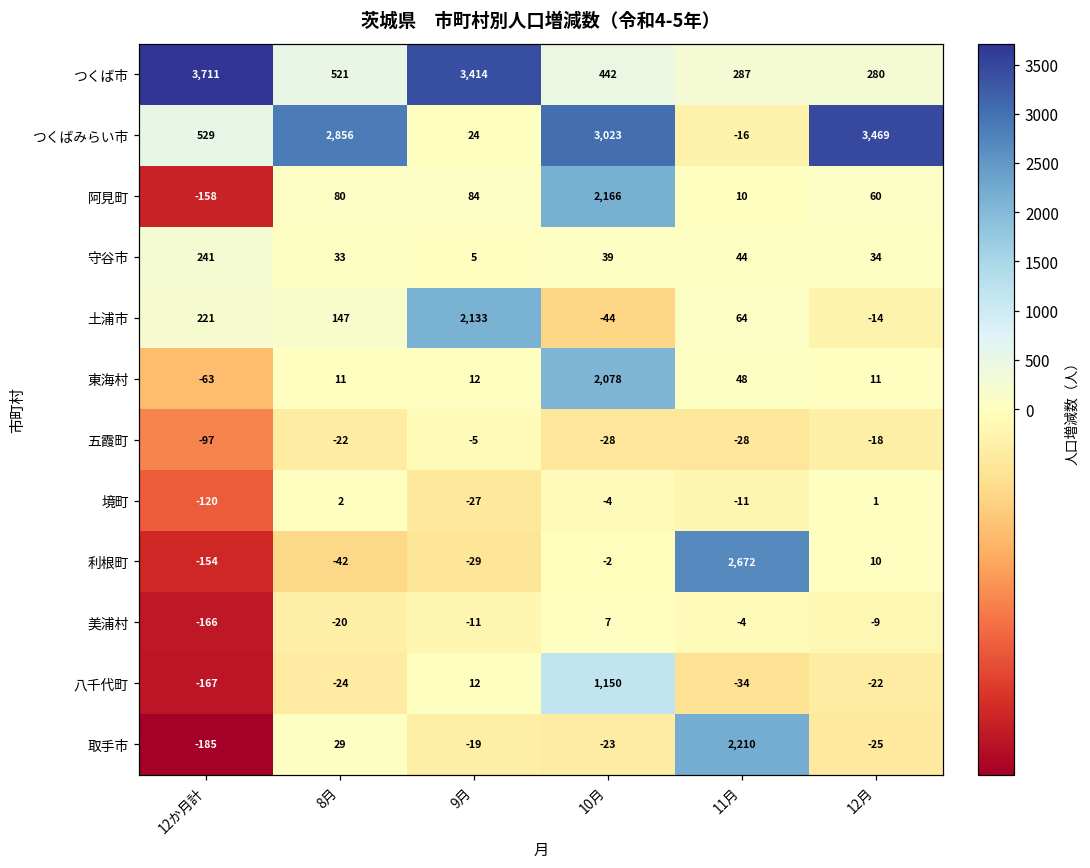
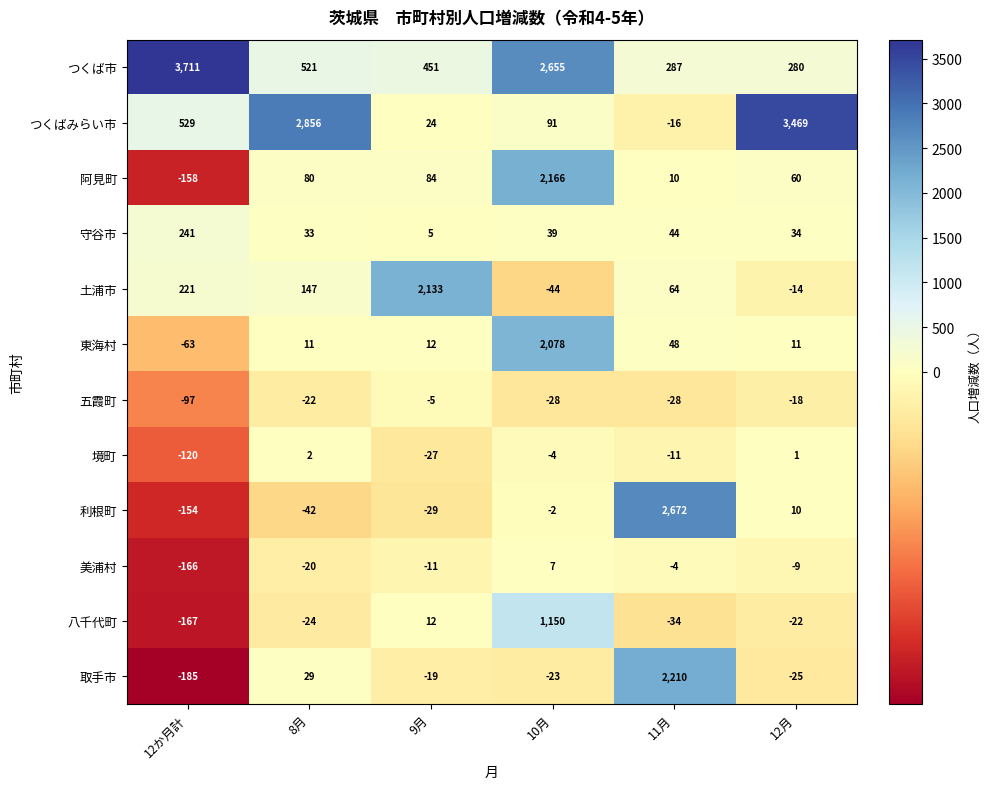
  {
    "つくば市": {
      "12か月計": "3,711",
      "8月": "521",
-     "9月": "3,414",
-     "10月": "442",
+     "9月": "451",
+     "10月": "2,655",
      "11月": "287",
      "12月": "280"
    },
    "つくばみらい市": {
      "12か月計": "529",
      "8月": "2,856",
      "9月": "24",
-     "10月": "3,023",
+     "10月": "91",
      "11月": "-16",
      "12月": "3,469"
    },
    "阿見町": {
      "12か月計": "-158",
      "8月": "80",
      "9月": "84",
      "10月": "2,166",
      "11月": "10",
      "12月": "60"
    },
    "守谷市": {
      "12か月計": "241",
      "8月": "33",
      "9月": "5",
      "10月": "39",
      "11月": "44",
      "12月": "34"
    },
    "土浦市": {
      "12か月計": "221",
      "8月": "147",
      "9月": "2,133",
      "10月": "-44",
      "11月": "64",
      "12月": "-14"
    },
    "東海村": {
      "12か月計": "-63",
      "8月": "11",
      "9月": "12",
      "10月": "2,078",
      "11月": "48",
      "12月": "11"
    },
    "五霞町": {
      "12か月計": "-97",
      "8月": "-22",
      "9月": "-5",
      "10月": "-28",
      "11月": "-28",
      "12月": "-18"
    },
    "境町": {
      "12か月計": "-120",
      "8月": "2",
      "9月": "-27",
      "10月": "-4",
      "11月": "-11",
      "12月": "1"
    },
    "利根町": {
      "12か月計": "-154",
      "8月": "-42",
      "9月": "-29",
      "10月": "-2",
      "11月": "2,672",
      "12月": "10"
    },
    "美浦村": {
      "12か月計": "-166",
      "8月": "-20",
      "9月": "-11",
      "10月": "7",
      "11月": "-4",
      "12月": "-9"
    },
    "八千代町": {
      "12か月計": "-167",
      "8月": "-24",
      "9月": "12",
      "10月": "1,150",
      "11月": "-34",
      "12月": "-22"
    },
    "取手市": {
      "12か月計": "-185",
      "8月": "29",
      "9月": "-19",
      "10月": "-23",
      "11月": "2,210",
      "12月": "-25"
    }
  }
